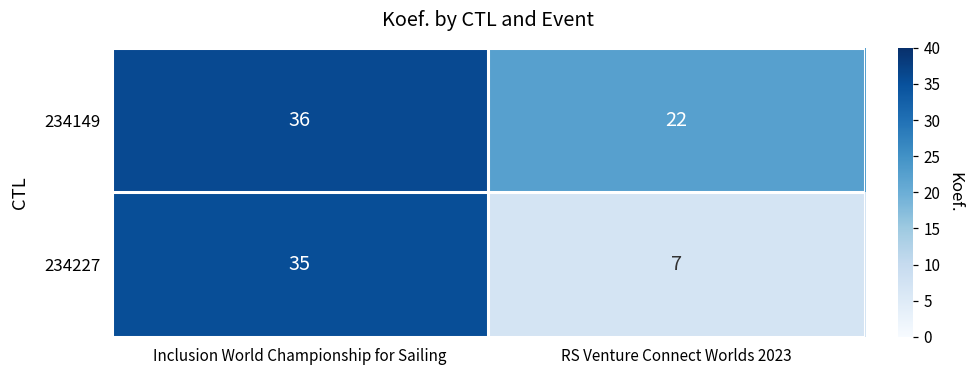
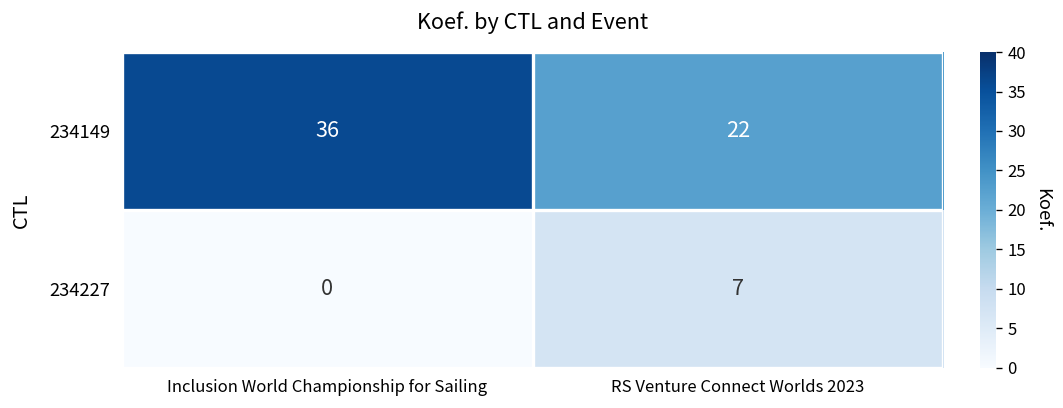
  {
    "234149": {
      "Inclusion World Championship for Sailing": 36,
      "RS Venture Connect Worlds 2023": 22
    },
    "234227": {
-     "Inclusion World Championship for Sailing": 35,
+     "Inclusion World Championship for Sailing": 0,
      "RS Venture Connect Worlds 2023": 7
    }
  }
